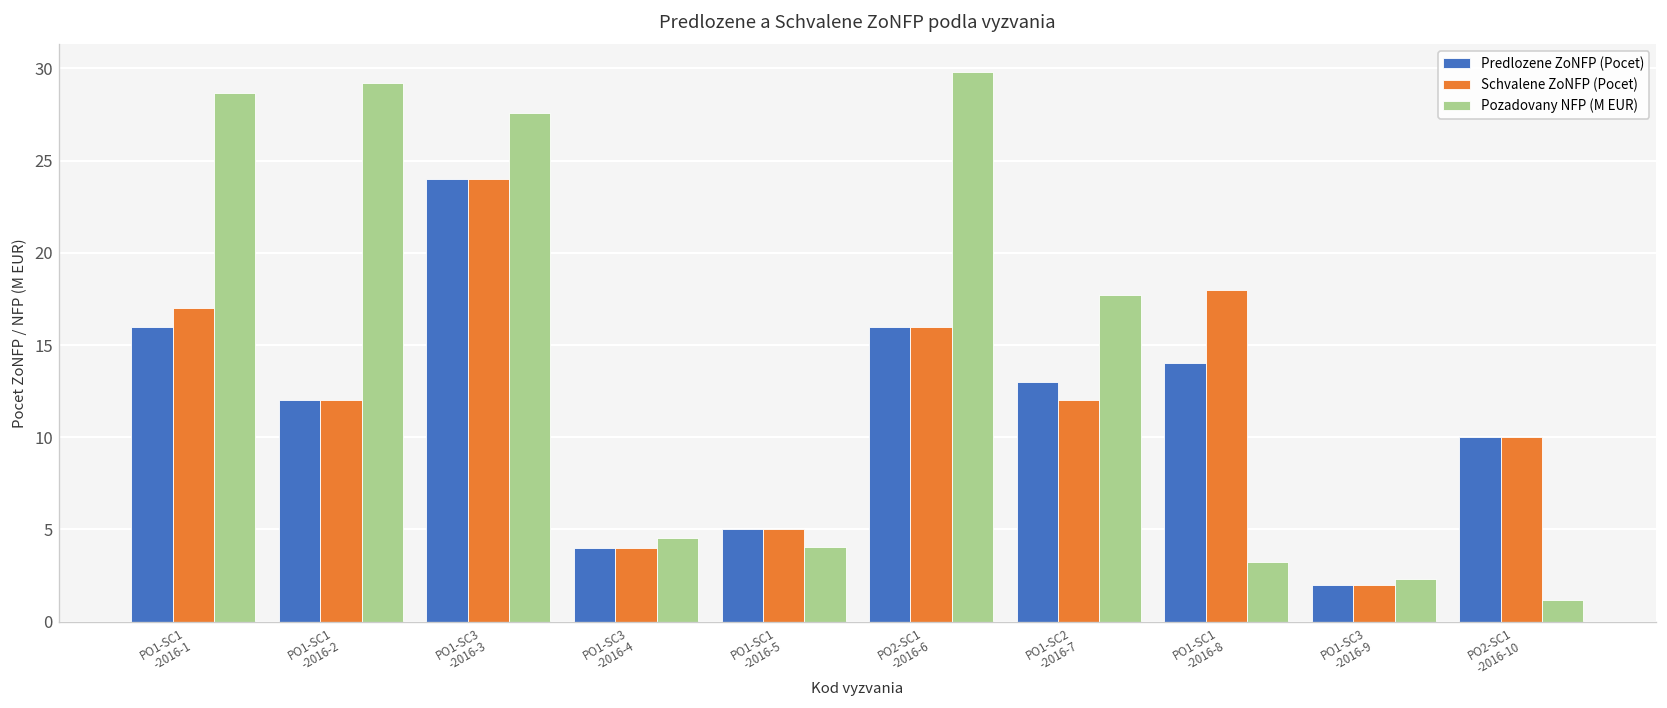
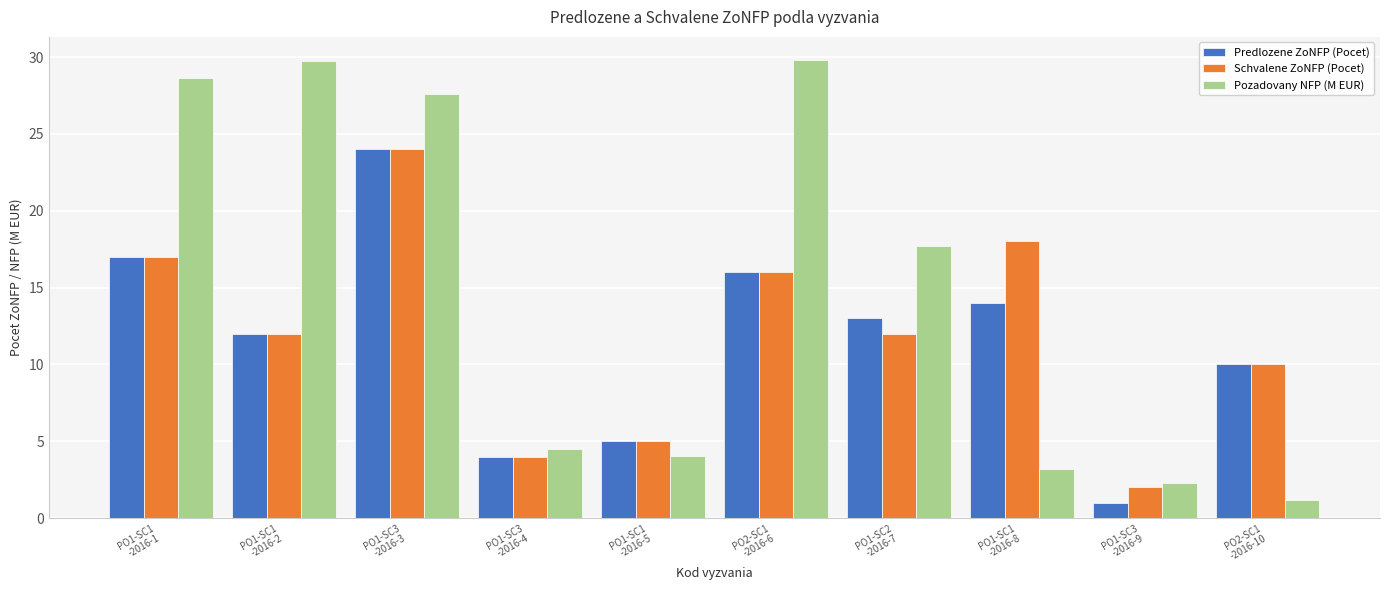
  {
    "Predlozene ZoNFP (Pocet)": {
-     "PO1-SC1 -2016-1": 16,
+     "PO1-SC1 -2016-1": 17,
      "PO1-SC1 -2016-2": 12,
      "PO1-SC3 -2016-3": 24,
      "PO1-SC3 -2016-4": 4,
      "PO1-SC1 -2016-5": 5,
      "PO2-SC1 -2016-6": 16,
      "PO1-SC2 -2016-7": 13,
      "PO1-SC1 -2016-8": 14,
-     "PO1-SC3 -2016-9": 2,
+     "PO1-SC3 -2016-9": 1,
      "PO2-SC1 -2016-10": 10
    },
    "Schvalene ZoNFP (Pocet)": {
      "PO1-SC1 -2016-1": 17.0,
      "PO1-SC1 -2016-2": 12.0,
      "PO1-SC3 -2016-3": 24.0,
      "PO1-SC3 -2016-4": 4.0,
      "PO1-SC1 -2016-5": 5.0,
      "PO2-SC1 -2016-6": 16.0,
      "PO1-SC2 -2016-7": 12.0,
      "PO1-SC1 -2016-8": 18.0,
      "PO1-SC3 -2016-9": 2.0,
      "PO2-SC1 -2016-10": 10.0
    },
    "Pozadovany NFP (M EUR)": {
      "PO1-SC1 -2016-1": 28.7,
-     "PO1-SC1 -2016-2": 29.2,
+     "PO1-SC1 -2016-2": 29.7,
      "PO1-SC3 -2016-3": 27.6,
      "PO1-SC3 -2016-4": 4.5,
      "PO1-SC1 -2016-5": 4.0,
      "PO2-SC1 -2016-6": 29.8,
      "PO1-SC2 -2016-7": 17.7,
      "PO1-SC1 -2016-8": 3.2,
      "PO1-SC3 -2016-9": 2.3,
      "PO2-SC1 -2016-10": 1.2
    }
  }
